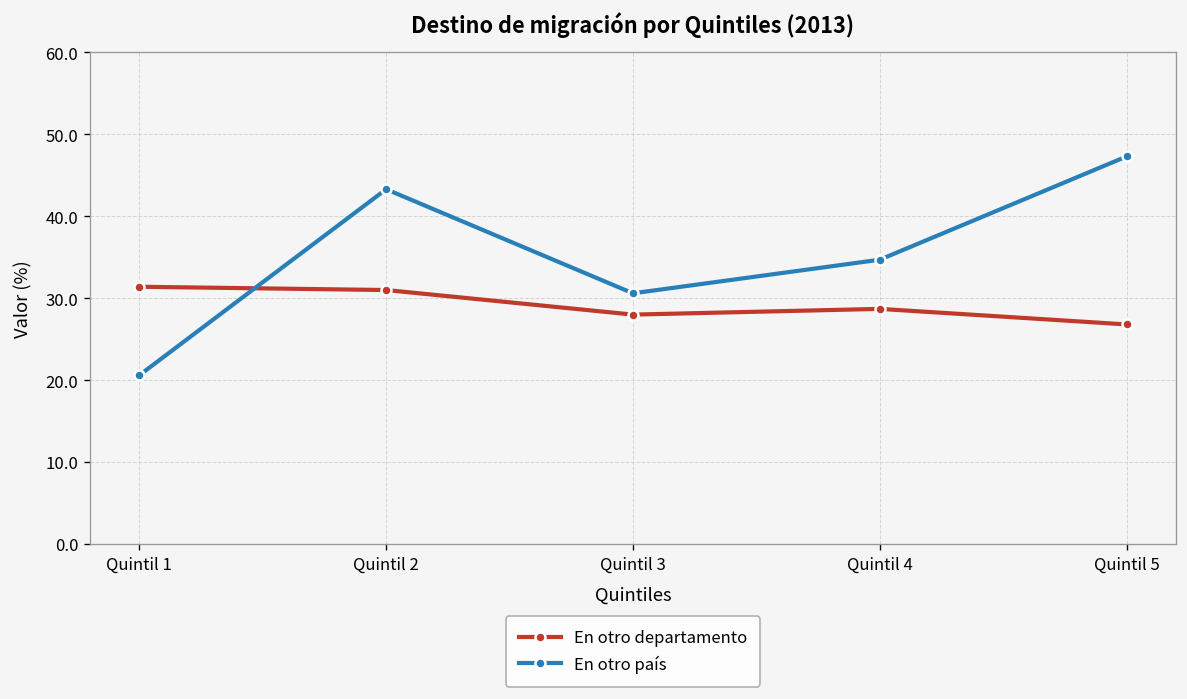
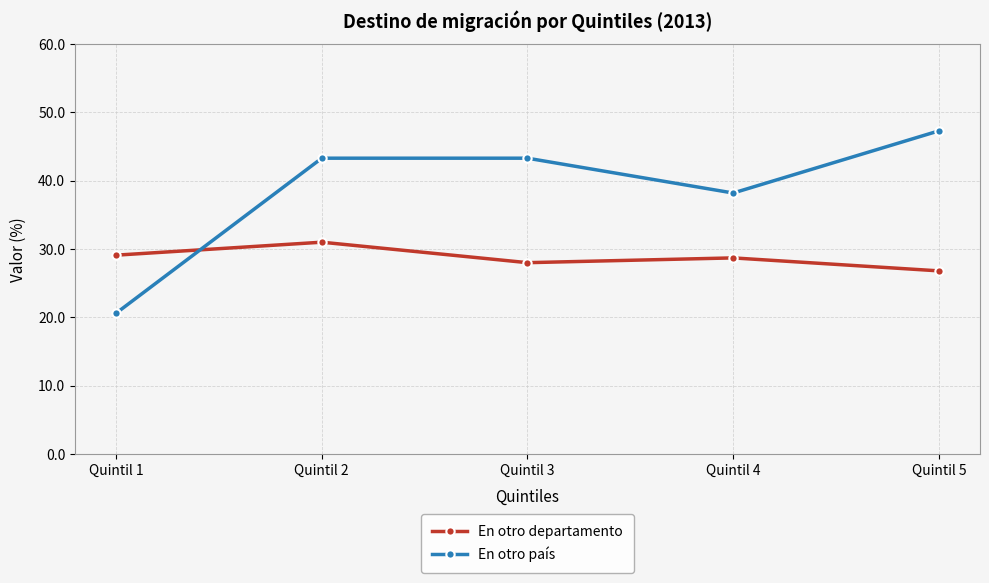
  {
    "En otro departamento": {
-     "Quintil 1": 31,
+     "Quintil 1": 29,
      "Quintil 2": 31,
      "Quintil 3": 28,
      "Quintil 4": 29,
      "Quintil 5": 27
    },
    "En otro país": {
      "Quintil 1": 21,
      "Quintil 2": 43,
-     "Quintil 3": 31,
-     "Quintil 4": 35,
+     "Quintil 3": 43,
+     "Quintil 4": 38,
      "Quintil 5": 47
    }
  }
